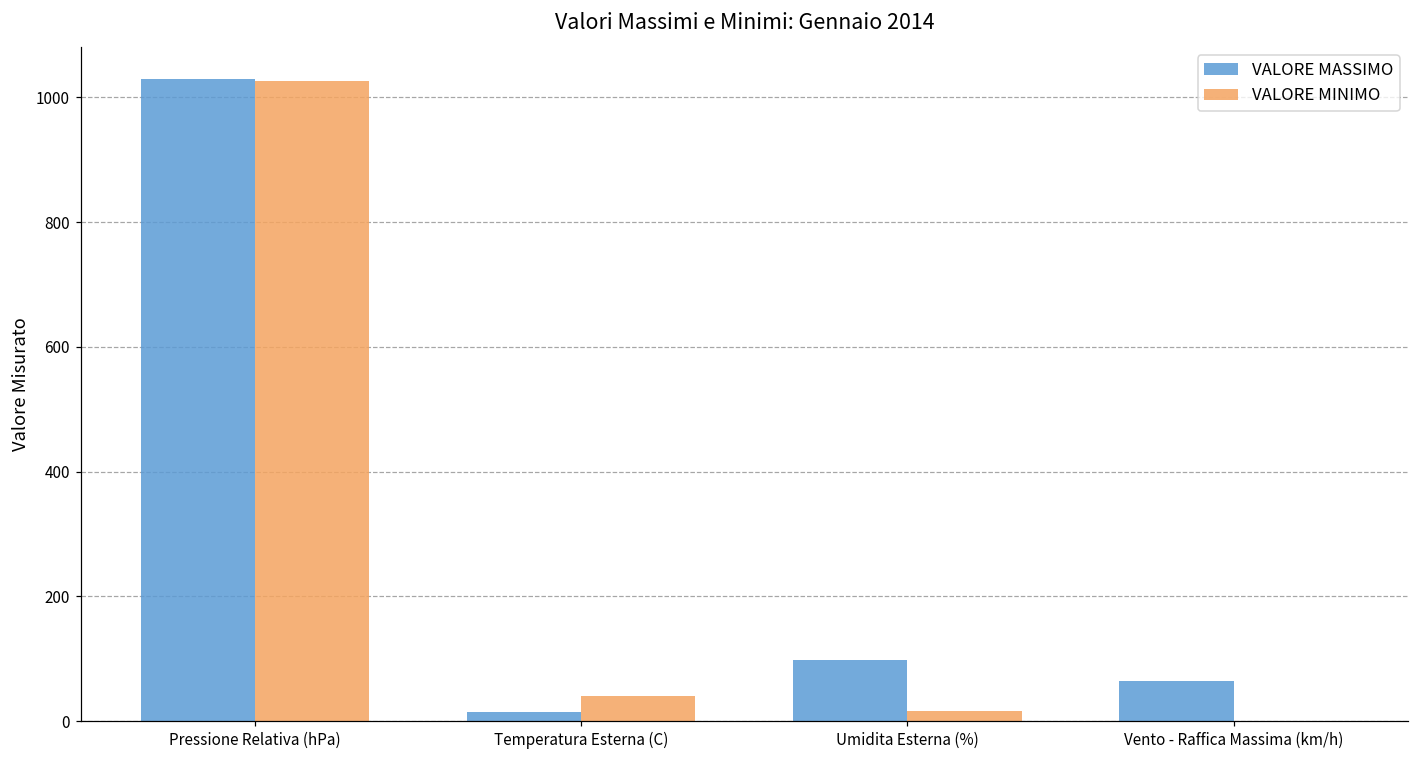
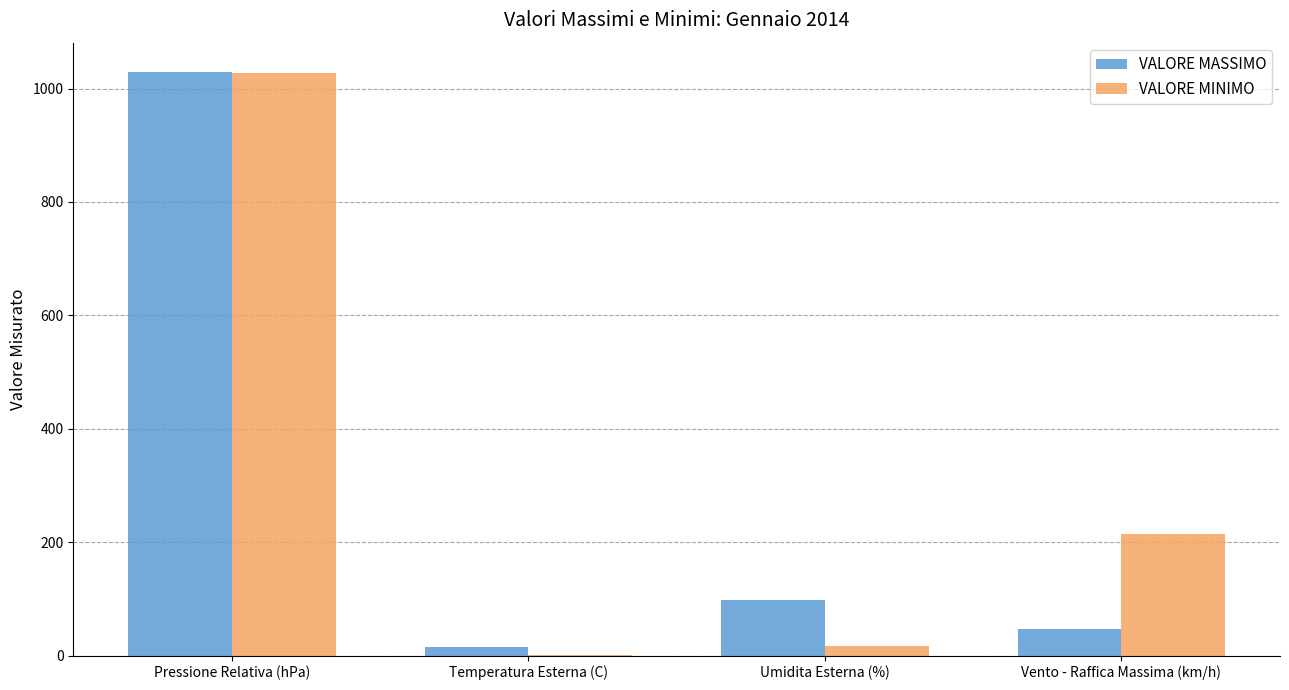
  {
    "VALORE MASSIMO": {
      "Pressione Relativa (hPa)": 1030,
      "Temperatura Esterna (C)": 10,
      "Umidita Esterna (%)": 100,
-     "Vento - Raffica Massima (km/h)": 60
+     "Vento - Raffica Massima (km/h)": 50
    },
    "VALORE MINIMO": {
      "Pressione Relativa (hPa)": 1030,
-     "Temperatura Esterna (C)": 40,
+     "Temperatura Esterna (C)": 0,
      "Umidita Esterna (%)": 20,
-     "Vento - Raffica Massima (km/h)": 0
+     "Vento - Raffica Massima (km/h)": 220
    }
  }
